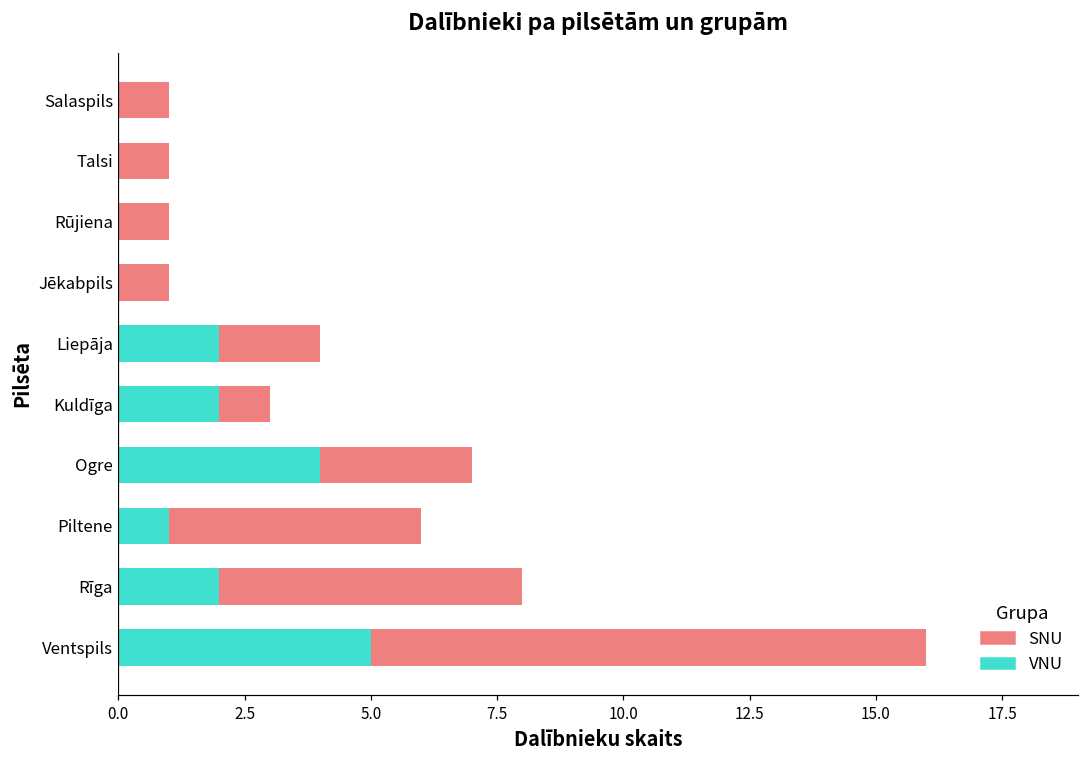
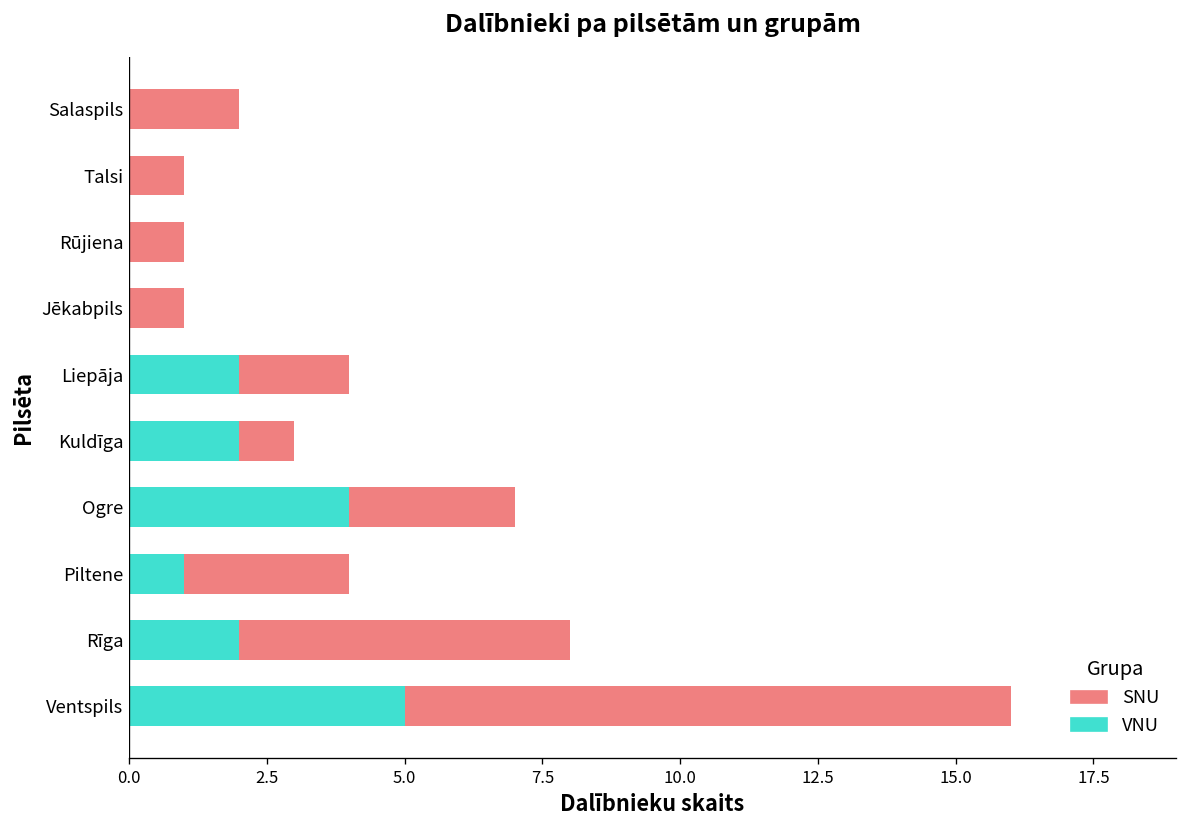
  {
    "VNU": {
      "Salaspils": 0,
      "Talsi": 0,
      "Rūjiena": 0,
      "Jēkabpils": 0,
      "Liepāja": 2,
      "Kuldīga": 2,
      "Ogre": 4,
      "Piltene": 1,
      "Rīga": 2,
      "Ventspils": 5
    },
    "SNU": {
-     "Salaspils": 1,
+     "Salaspils": 2,
      "Talsi": 1,
      "Rūjiena": 1,
      "Jēkabpils": 1,
      "Liepāja": 2,
      "Kuldīga": 1,
      "Ogre": 3,
-     "Piltene": 5,
+     "Piltene": 3,
      "Rīga": 6,
      "Ventspils": 11
    }
  }
